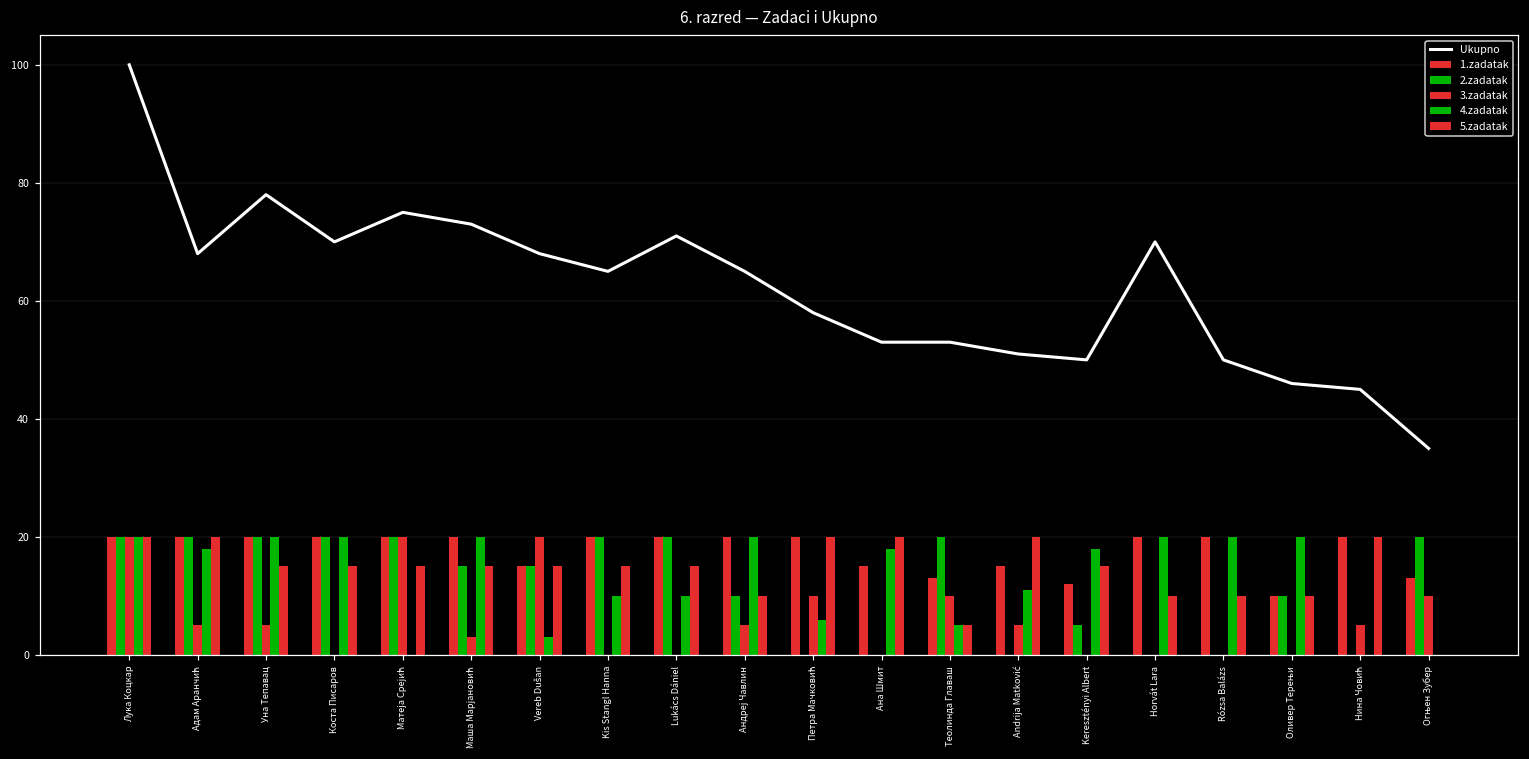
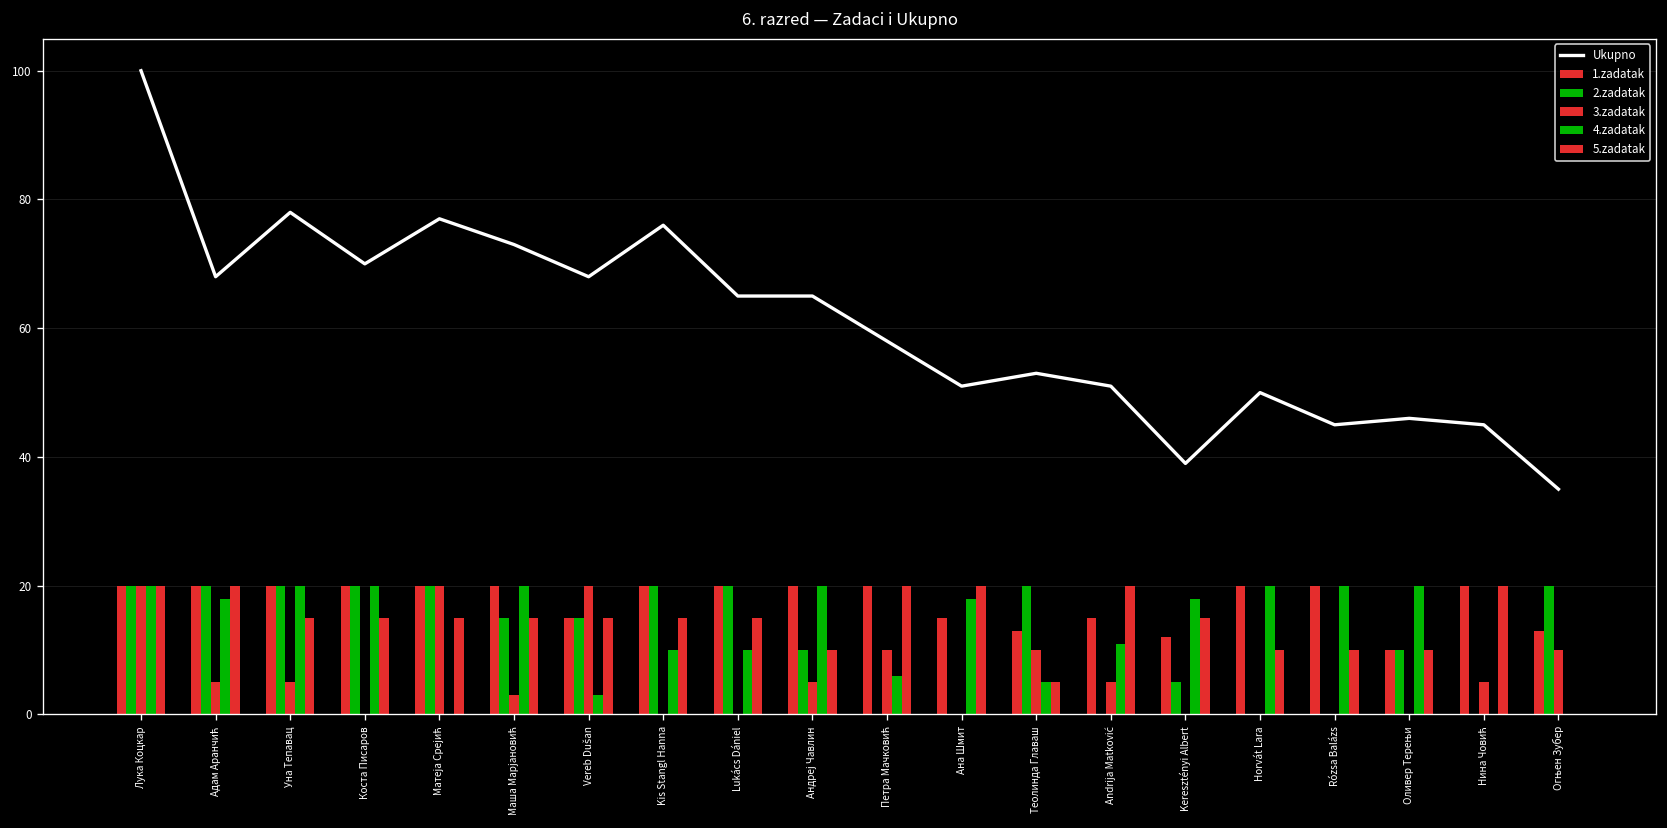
  {
    "Ukupno": {
      "Лука Коцкар": 100,
      "Адам Аранчић": 68,
      "Уна Тепавац": 78,
      "Коста Писаров": 70,
-     "Матеја Срејић": 75,
+     "Матеја Срејић": 77,
      "Маша Марјановић": 73,
      "Vereb Dušan": 68,
-     "Kis Stangl Hanna": 65,
-     "Lukács Dániel": 71,
+     "Kis Stangl Hanna": 76,
+     "Lukács Dániel": 65,
      "Андреј Чавлин": 65,
      "Петра Мачковић": 58,
-     "Ана Шмит": 53,
+     "Ана Шмит": 51,
      "Теолинда Главаш": 53,
      "Andrija Matković": 51,
-     "Keresztényi Albert": 50,
-     "Horvát Lara": 70,
-     "Rózsa Balázs": 50,
+     "Keresztényi Albert": 39,
+     "Horvát Lara": 50,
+     "Rózsa Balázs": 45,
      "Оливер Терењи": 46,
      "Нина Човић": 45,
      "Огњен Зубер": 35
    }
  }
